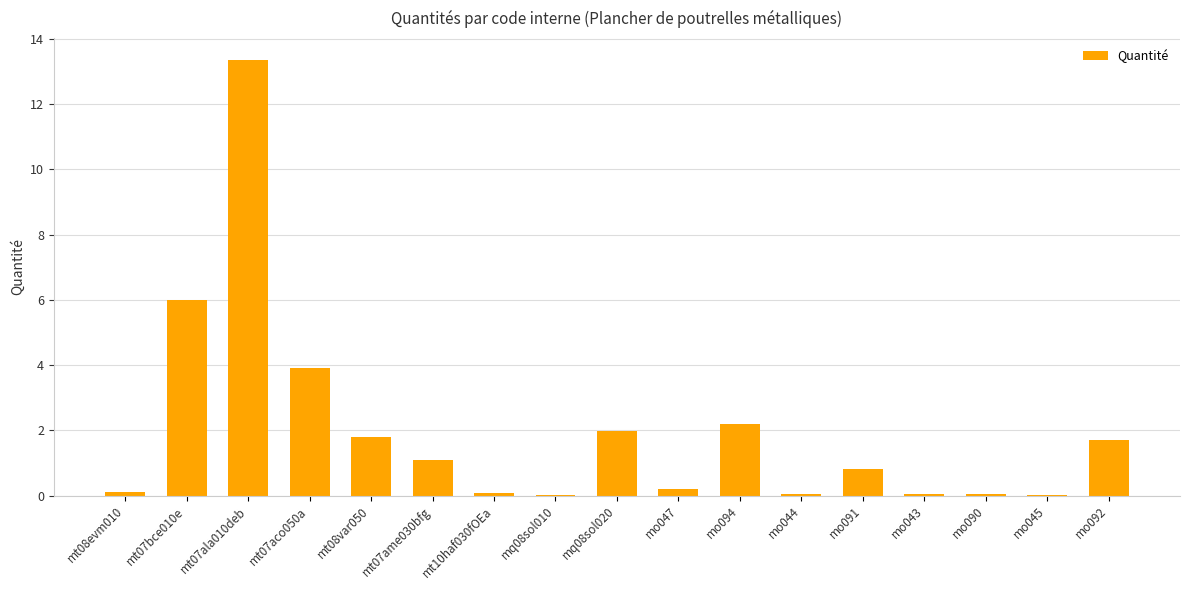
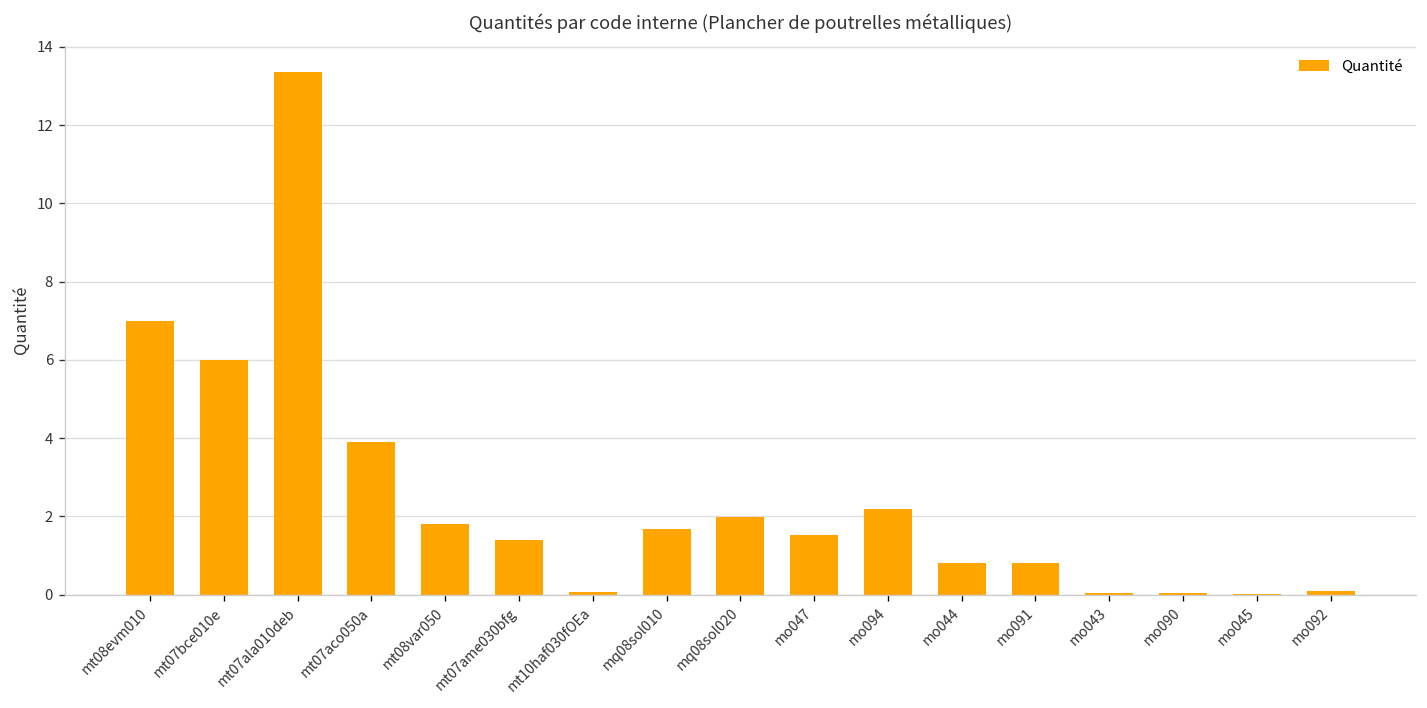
  {
-   "mt08evm010": 0.1,
+   "mt08evm010": 7.0,
    "mt07bce010e": 6.0,
    "mt07ala010deb": 13.4,
    "mt07aco050a": 3.9,
    "mt08var050": 1.8,
-   "mt07ame030bfg": 1.1,
+   "mt07ame030bfg": 1.4,
    "mt10haf030fOEa": 0.1,
-   "mq08sol010": 0.0,
+   "mq08sol010": 1.7,
    "mq08sol020": 2.0,
-   "mo047": 0.2,
+   "mo047": 1.5,
    "mo094": 2.2,
-   "mo044": 0.1,
+   "mo044": 0.8,
    "mo091": 0.8,
-   "mo092": 1.7
+   "mo092": 0.1
  }
